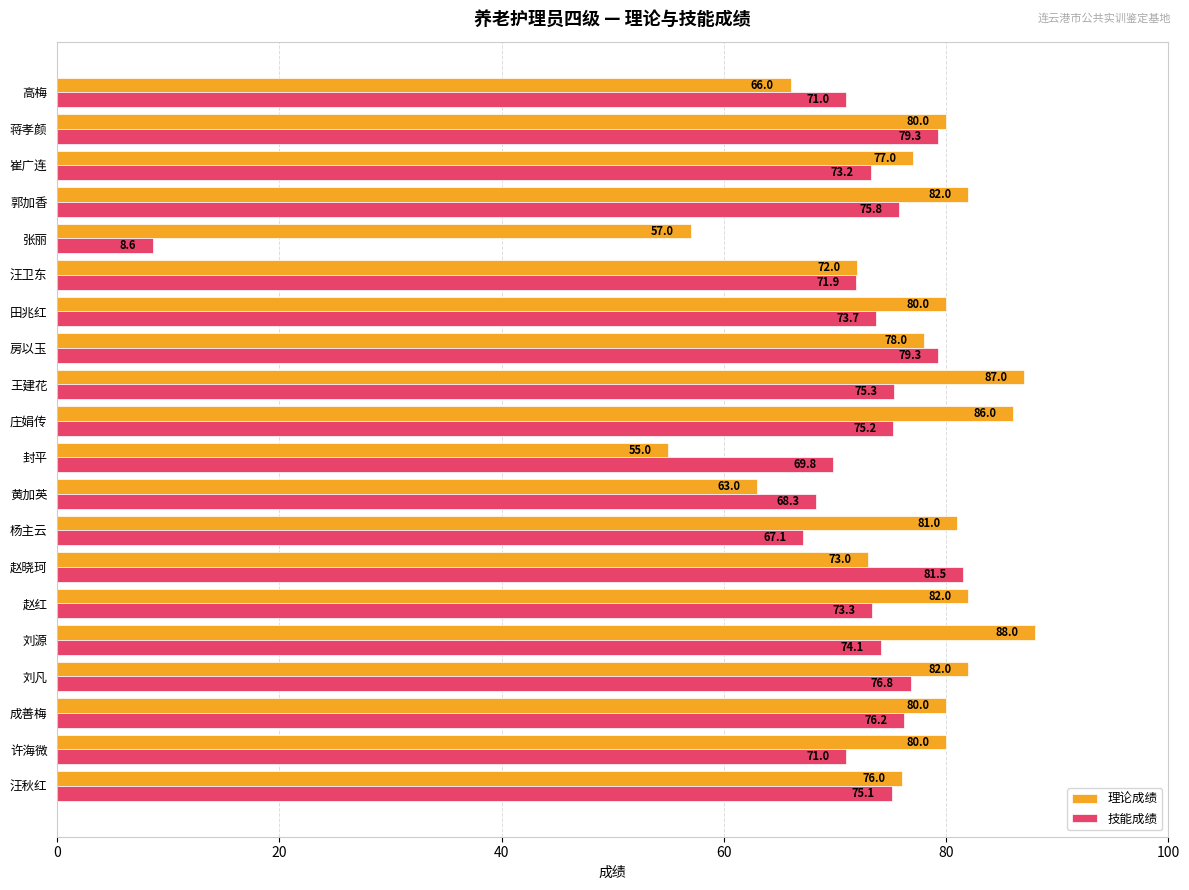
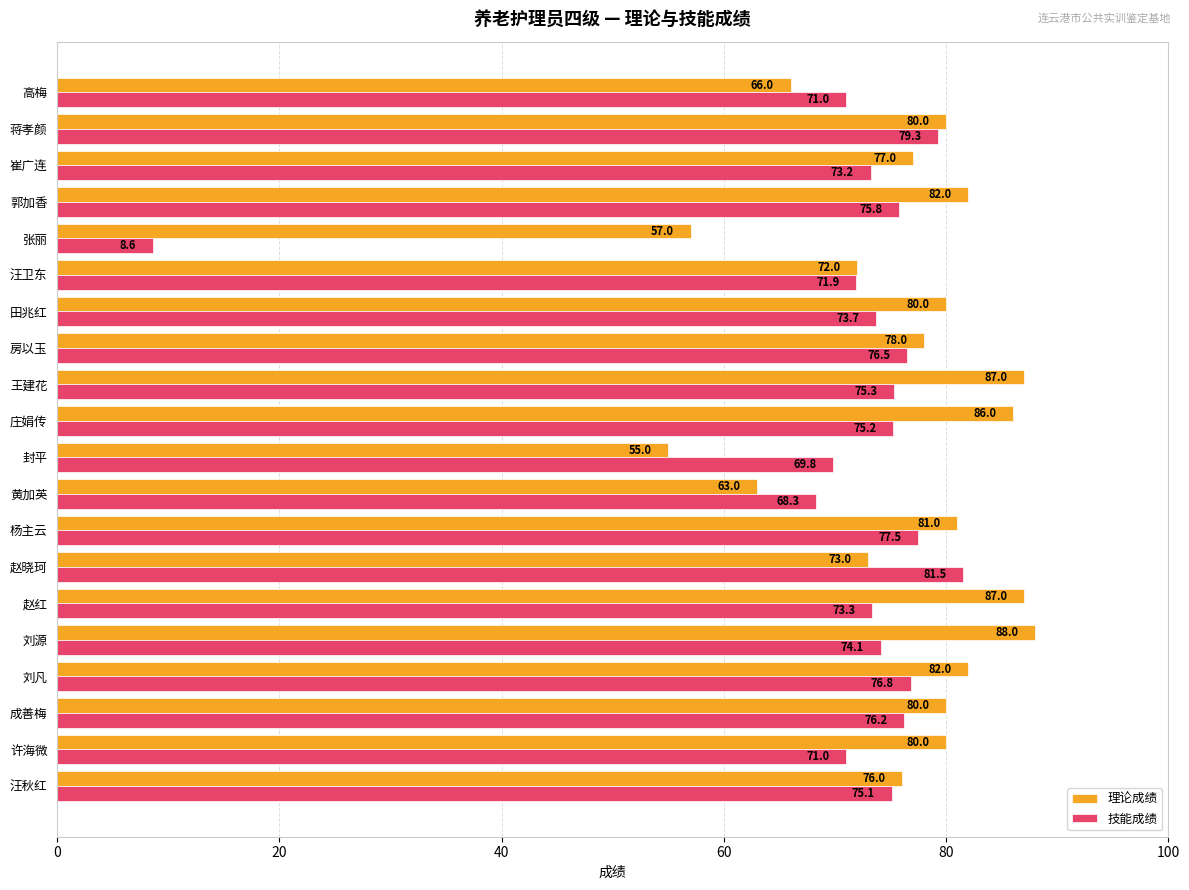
  {
    "理论成绩": {
      "高梅": 66.0,
      "蒋孝颜": 80.0,
      "崔广连": 77.0,
      "郭加香": 82.0,
      "张丽": 57.0,
      "汪卫东": 72.0,
      "田兆红": 80.0,
      "房以玉": 78.0,
      "王建花": 87.0,
      "庄娟传": 86.0,
      "封平": 55.0,
      "黄加英": 63.0,
      "杨主云": 81.0,
      "赵晓珂": 73.0,
-     "赵红": 82.0,
+     "赵红": 87.0,
      "刘源": 88.0,
      "刘凡": 82.0,
      "成善梅": 80.0,
      "许海微": 80.0,
      "汪秋红": 76.0
    },
    "技能成绩": {
      "高梅": 71.0,
      "蒋孝颜": 79.3,
      "崔广连": 73.2,
      "郭加香": 75.8,
      "张丽": 8.6,
      "汪卫东": 71.9,
      "田兆红": 73.7,
-     "房以玉": 79.3,
+     "房以玉": 76.5,
      "王建花": 75.3,
      "庄娟传": 75.2,
      "封平": 69.8,
      "黄加英": 68.3,
-     "杨主云": 67.1,
+     "杨主云": 77.5,
      "赵晓珂": 81.5,
      "赵红": 73.3,
      "刘源": 74.1,
      "刘凡": 76.8,
      "成善梅": 76.2,
      "许海微": 71.0,
      "汪秋红": 75.1
    }
  }
